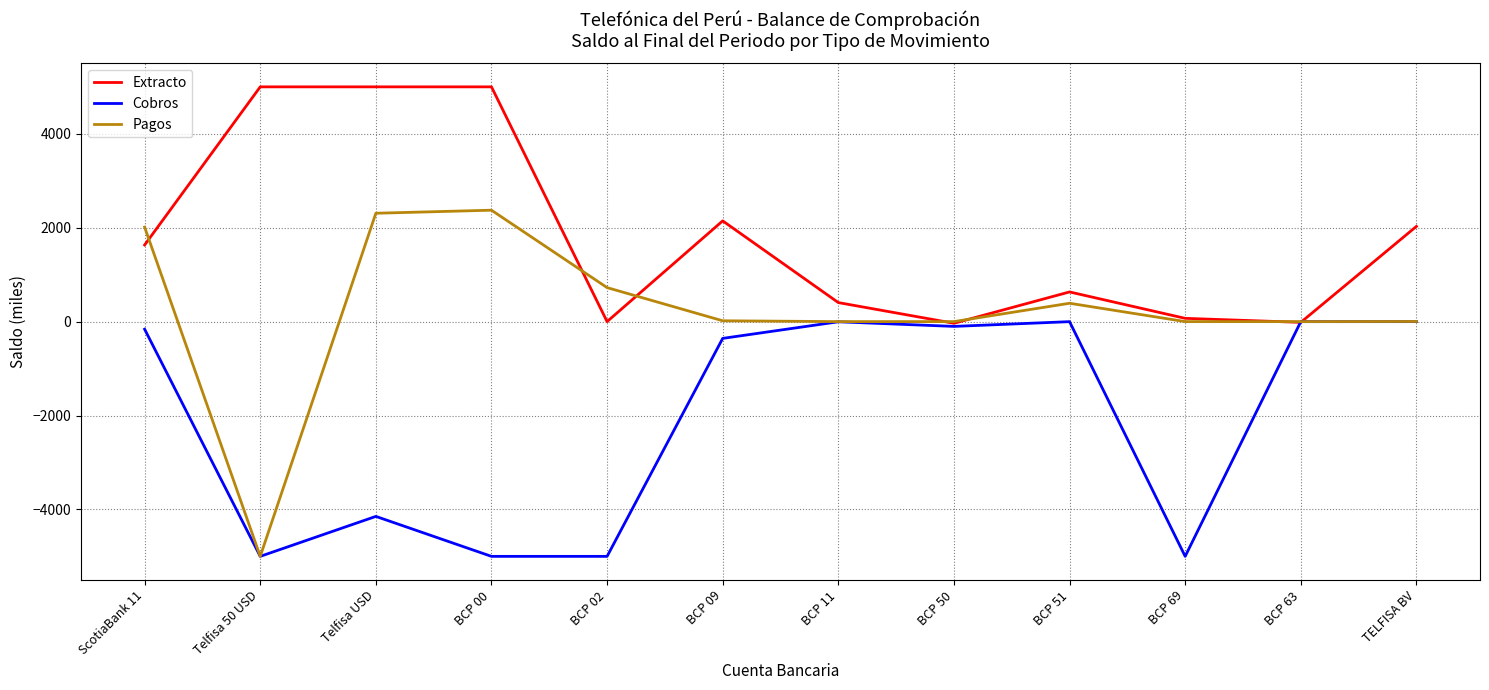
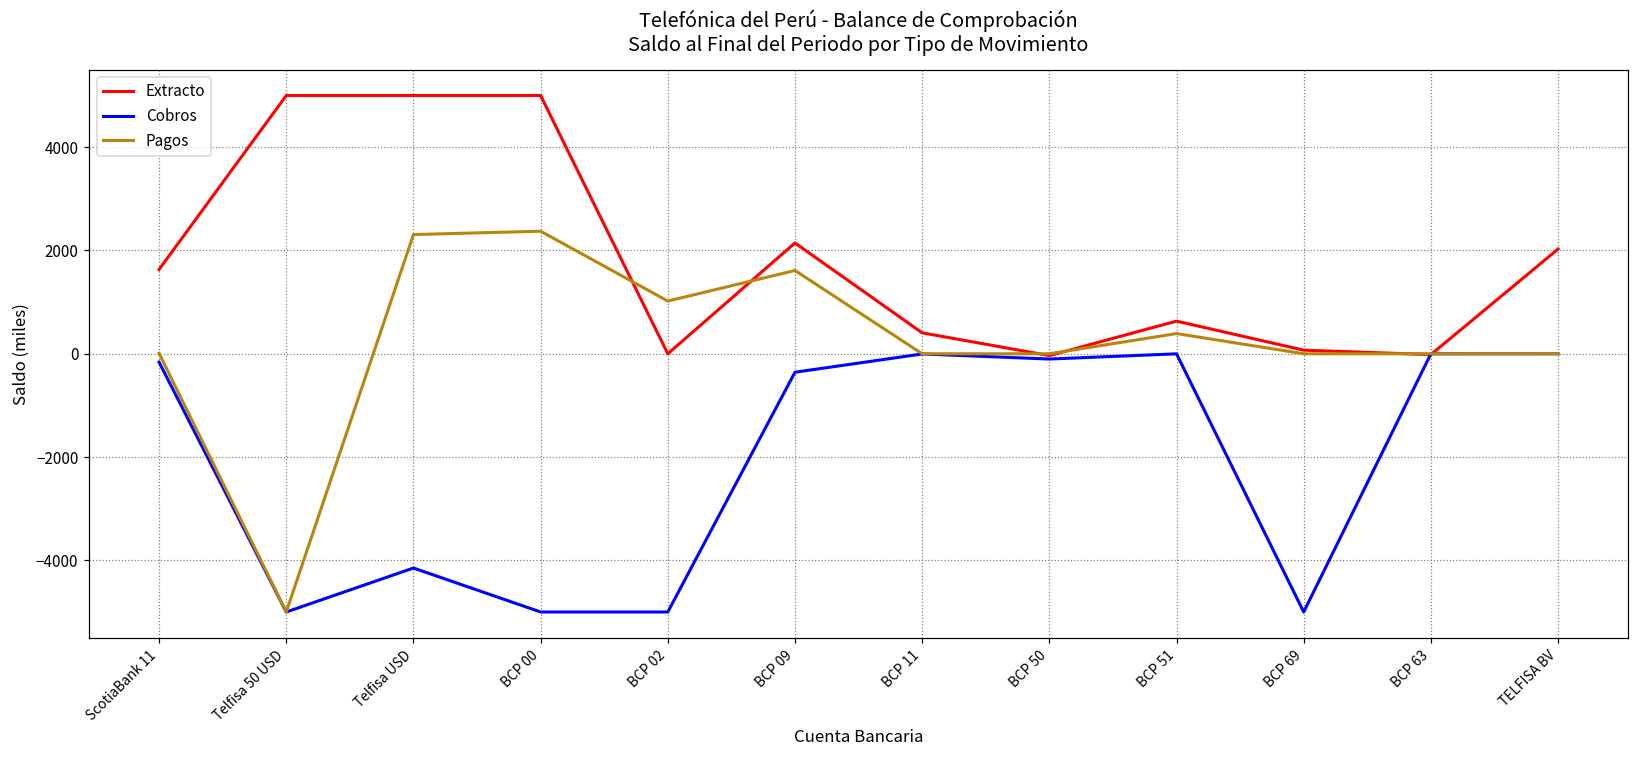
  {
    "Extracto": {
      "ScotiaBank 11": 1600,
      "Telfisa 50 USD": 5000,
      "Telfisa USD": 5000,
      "BCP 00": 5000,
      "BCP 02": 0,
      "BCP 09": 2100,
      "BCP 11": 400,
      "BCP 51": 600,
      "BCP 69": 100,
      "TELFISA BV": 2000
    },
    "Cobros": {
      "ScotiaBank 11": -200,
      "Telfisa USD": -4100,
      "BCP 00": -5000,
      "BCP 02": -5000,
      "BCP 09": -400,
      "BCP 50": -100,
      "BCP 51": 0,
      "BCP 69": -5000
    },
    "Pagos": {
-     "ScotiaBank 11": 2000,
+     "ScotiaBank 11": 0,
      "Telfisa USD": 2300,
      "BCP 00": 2400,
-     "BCP 02": 700,
-     "BCP 09": 0,
+     "BCP 02": 1000,
+     "BCP 09": 1600,
      "BCP 51": 400,
      "BCP 69": 0
    }
  }
